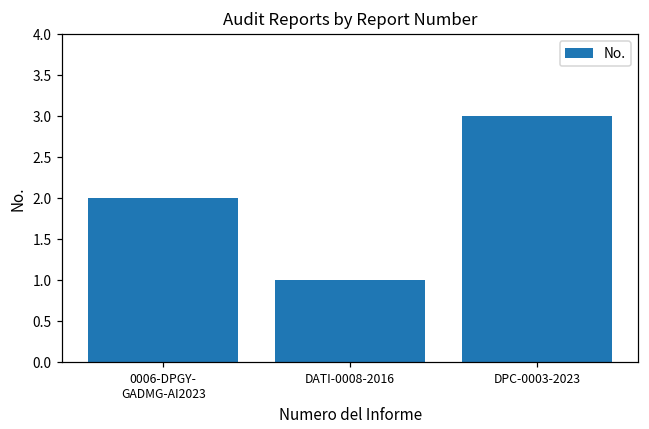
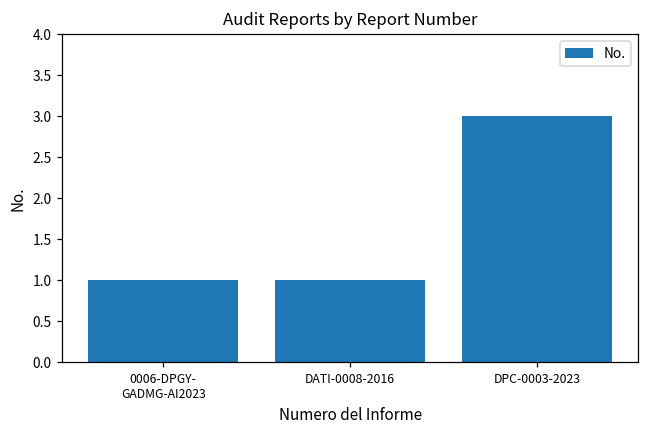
  {
-   "0006-DPGY- GADMG-AI2023": 2,
+   "0006-DPGY- GADMG-AI2023": 1,
    "DATI-0008-2016": 1,
    "DPC-0003-2023": 3
  }
